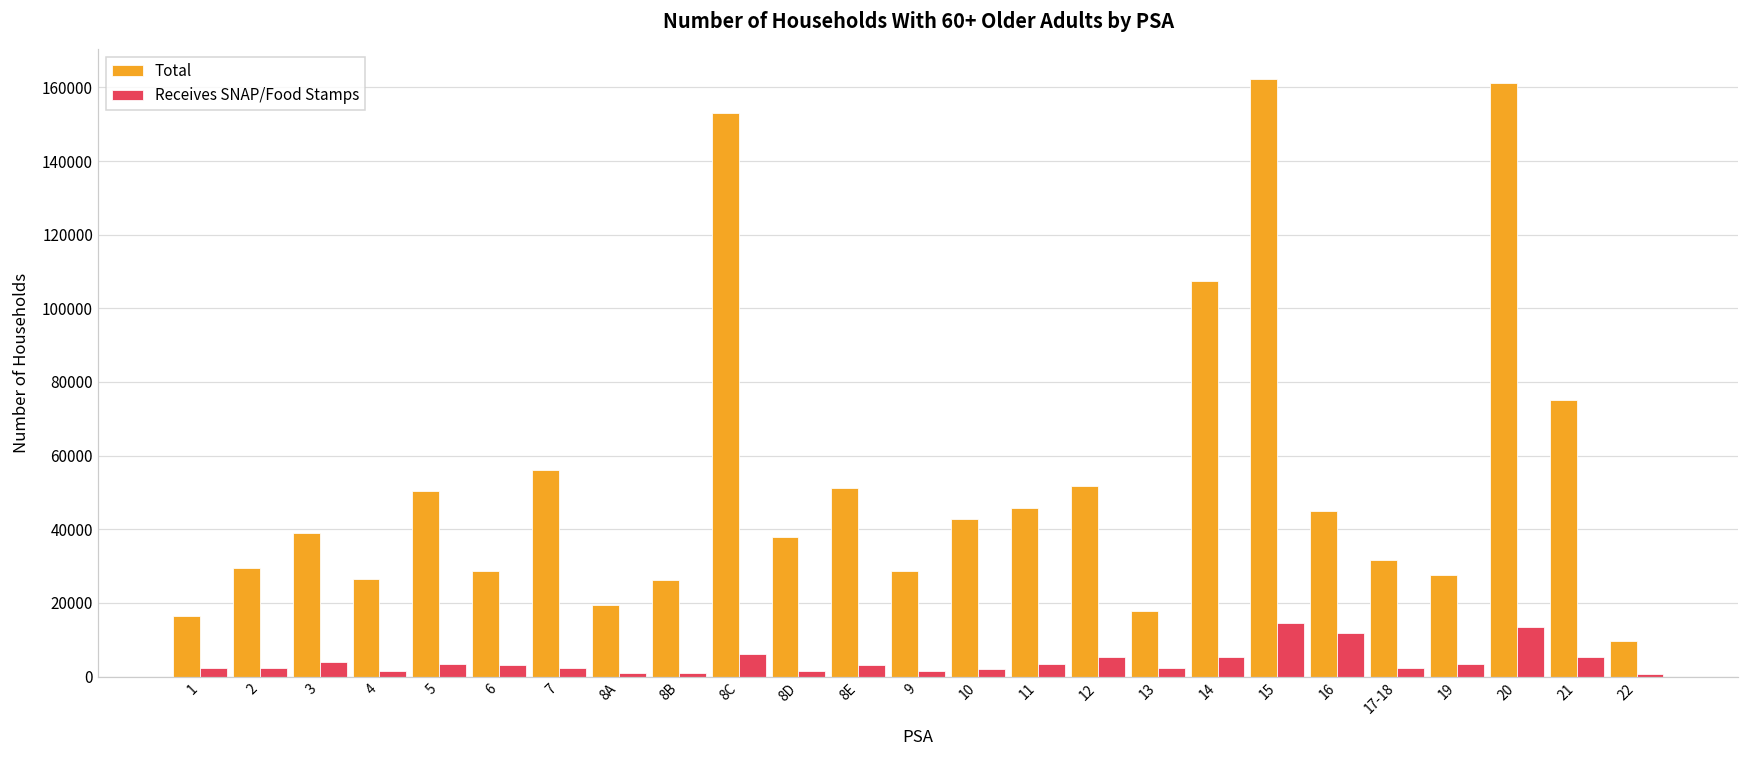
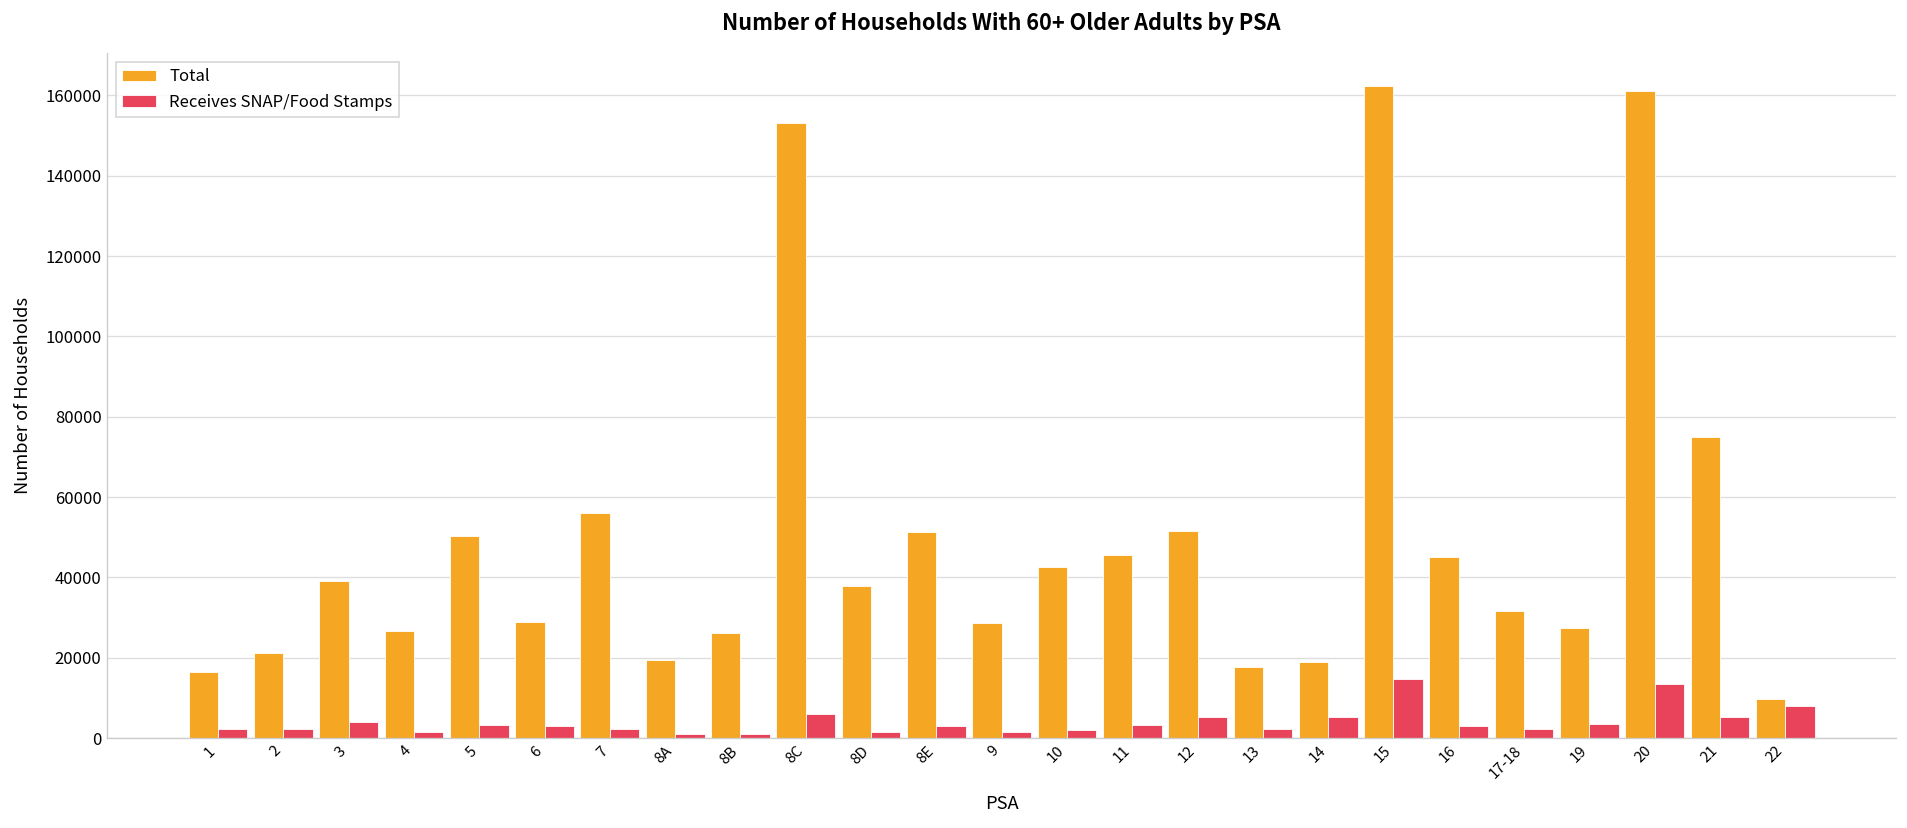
  {
    "Total": {
      "1": 16000,
-     "2": 30000,
+     "2": 21000,
      "3": 39000,
      "4": 27000,
      "5": 50000,
      "6": 29000,
      "7": 56000,
      "8A": 20000,
      "8B": 26000,
      "8C": 153000,
      "8D": 38000,
      "8E": 51000,
      "9": 29000,
      "10": 43000,
      "11": 46000,
      "12": 52000,
      "13": 18000,
-     "14": 107000,
+     "14": 19000,
      "15": 162000,
      "16": 45000,
      "17-18": 32000,
      "19": 28000,
      "20": 161000,
      "21": 75000,
      "22": 10000
    },
    "Receives SNAP/Food Stamps": {
      "1": 2000,
      "2": 2000,
      "3": 4000,
      "4": 2000,
      "5": 3000,
      "6": 3000,
      "7": 2000,
      "8A": 1000,
      "8B": 1000,
      "8C": 6000,
      "8D": 2000,
      "8E": 3000,
      "9": 1000,
      "10": 2000,
      "11": 3000,
      "12": 5000,
      "13": 2000,
      "14": 5000,
      "15": 15000,
-     "16": 12000,
+     "16": 3000,
      "17-18": 2000,
      "19": 3000,
      "20": 13000,
      "21": 5000,
-     "22": 1000
+     "22": 8000
    }
  }
